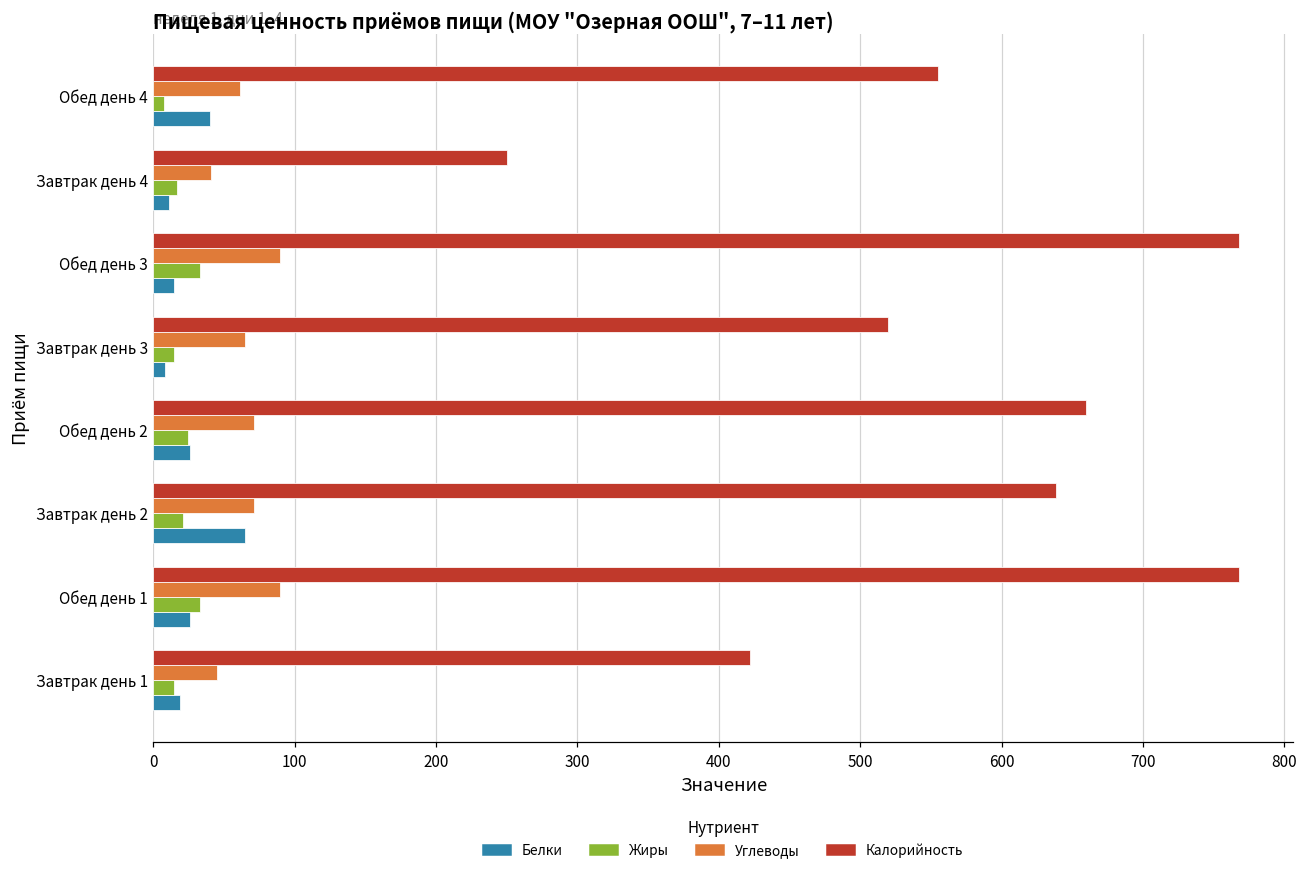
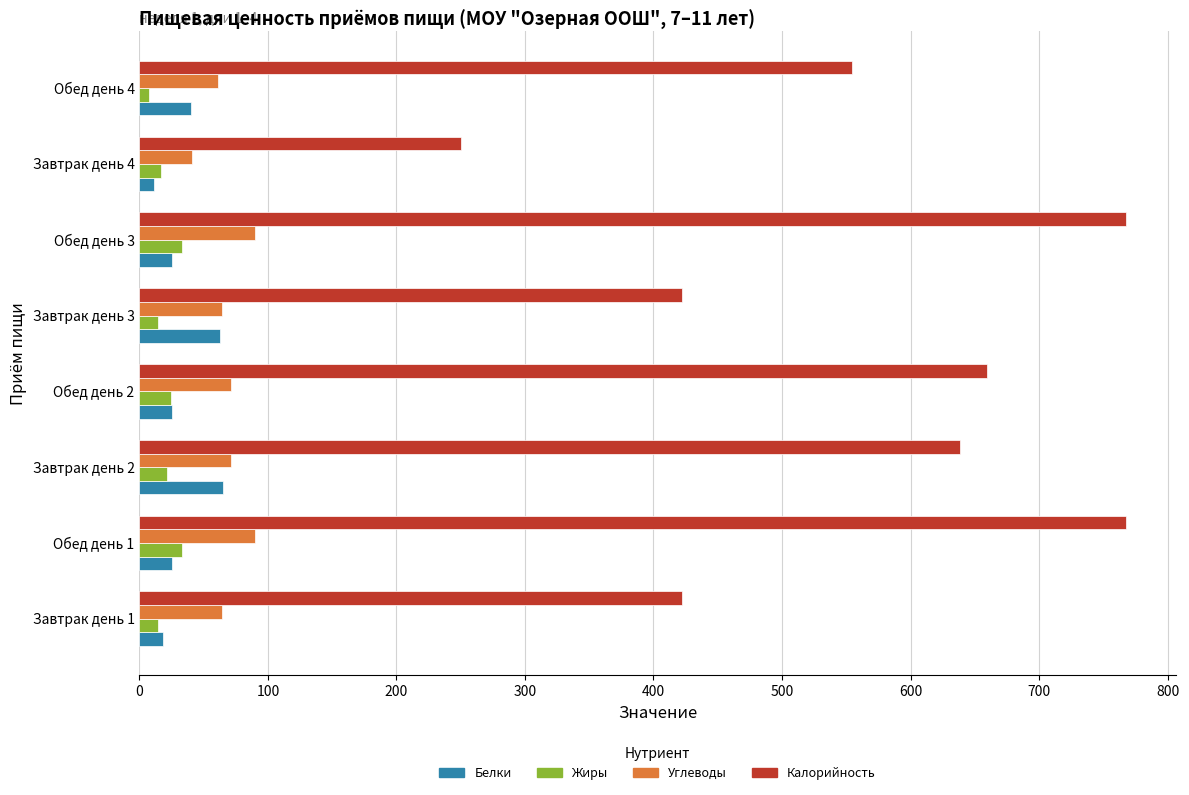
  {
    "Белки": {
      "Обед день 4": 40,
      "Завтрак день 4": 11,
-     "Обед день 3": 15,
-     "Завтрак день 3": 8,
+     "Обед день 3": 26,
+     "Завтрак день 3": 63,
      "Обед день 2": 26,
      "Завтрак день 2": 65,
      "Обед день 1": 26,
      "Завтрак день 1": 19
    },
    "Жиры": {
      "Обед день 4": 7,
      "Завтрак день 4": 17,
      "Обед день 3": 33,
      "Завтрак день 3": 15,
      "Обед день 2": 25,
      "Завтрак день 2": 21,
      "Обед день 1": 33,
      "Завтрак день 1": 15
    },
    "Углеводы": {
      "Обед день 4": 61,
      "Завтрак день 4": 41,
      "Обед день 3": 90,
      "Завтрак день 3": 65,
      "Обед день 2": 71,
      "Завтрак день 2": 71,
      "Обед день 1": 90,
-     "Завтрак день 1": 45
+     "Завтрак день 1": 65
    },
    "Калорийность": {
      "Обед день 4": 555,
      "Завтрак день 4": 250,
      "Обед день 3": 768,
-     "Завтрак день 3": 520,
+     "Завтрак день 3": 422,
      "Обед день 2": 660,
      "Завтрак день 2": 639,
      "Обед день 1": 768,
      "Завтрак день 1": 422
    }
  }
